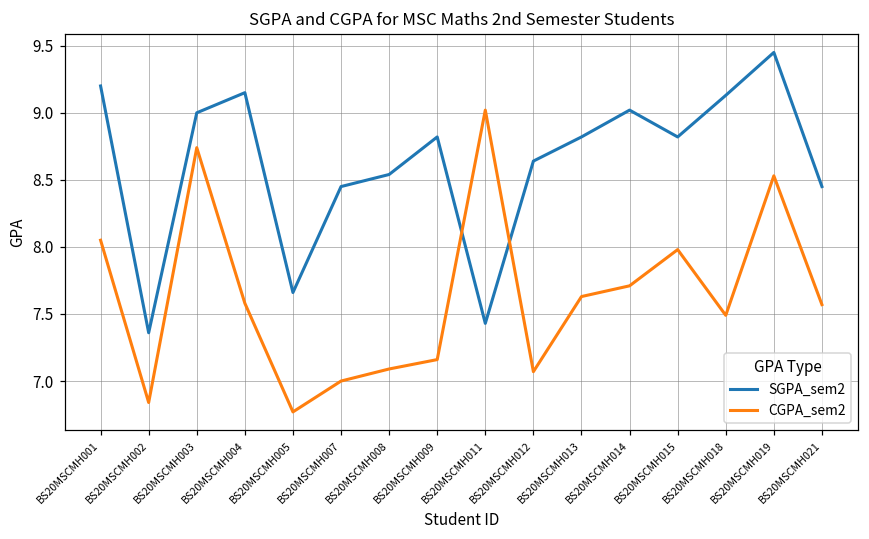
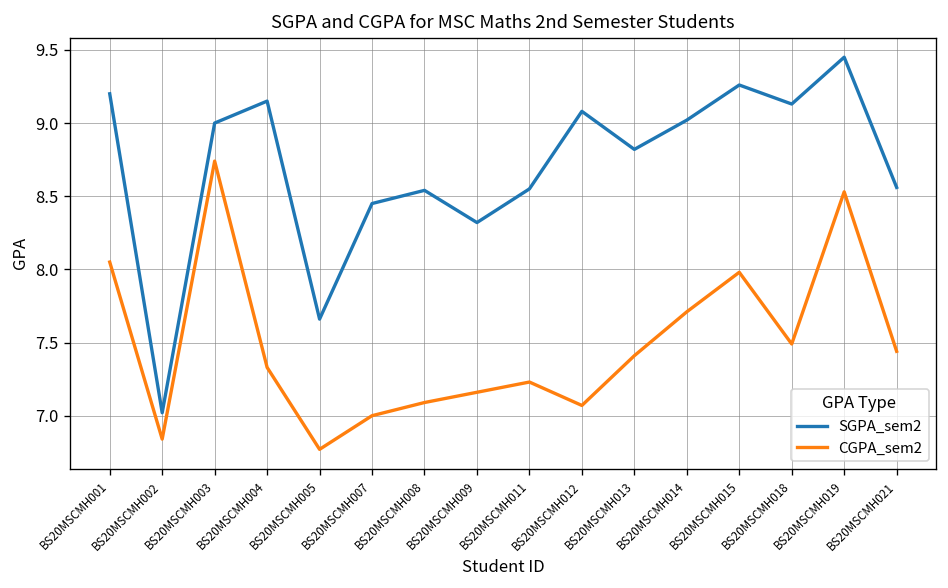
  {
    "SGPA_sem2": {
      "BS20MSCMH001": 9.20,
-     "BS20MSCMH002": 7.36,
+     "BS20MSCMH002": 7.02,
      "BS20MSCMH003": 9.00,
      "BS20MSCMH004": 9.15,
      "BS20MSCMH005": 7.66,
      "BS20MSCMH007": 8.45,
      "BS20MSCMH008": 8.54,
-     "BS20MSCMH009": 8.82,
-     "BS20MSCMH011": 7.43,
-     "BS20MSCMH012": 8.64,
+     "BS20MSCMH009": 8.32,
+     "BS20MSCMH011": 8.55,
+     "BS20MSCMH012": 9.08,
      "BS20MSCMH013": 8.82,
      "BS20MSCMH014": 9.02,
-     "BS20MSCMH015": 8.82,
+     "BS20MSCMH015": 9.26,
      "BS20MSCMH018": 9.13,
      "BS20MSCMH019": 9.45,
-     "BS20MSCMH021": 8.45
+     "BS20MSCMH021": 8.56
    },
    "CGPA_sem2": {
      "BS20MSCMH001": 8.05,
      "BS20MSCMH002": 6.84,
      "BS20MSCMH003": 8.74,
-     "BS20MSCMH004": 7.58,
+     "BS20MSCMH004": 7.33,
      "BS20MSCMH005": 6.77,
      "BS20MSCMH007": 7.00,
      "BS20MSCMH008": 7.09,
      "BS20MSCMH009": 7.16,
-     "BS20MSCMH011": 9.02,
+     "BS20MSCMH011": 7.23,
      "BS20MSCMH012": 7.07,
-     "BS20MSCMH013": 7.63,
+     "BS20MSCMH013": 7.41,
      "BS20MSCMH014": 7.71,
      "BS20MSCMH015": 7.98,
      "BS20MSCMH018": 7.49,
      "BS20MSCMH019": 8.53,
-     "BS20MSCMH021": 7.57
+     "BS20MSCMH021": 7.44
    }
  }
